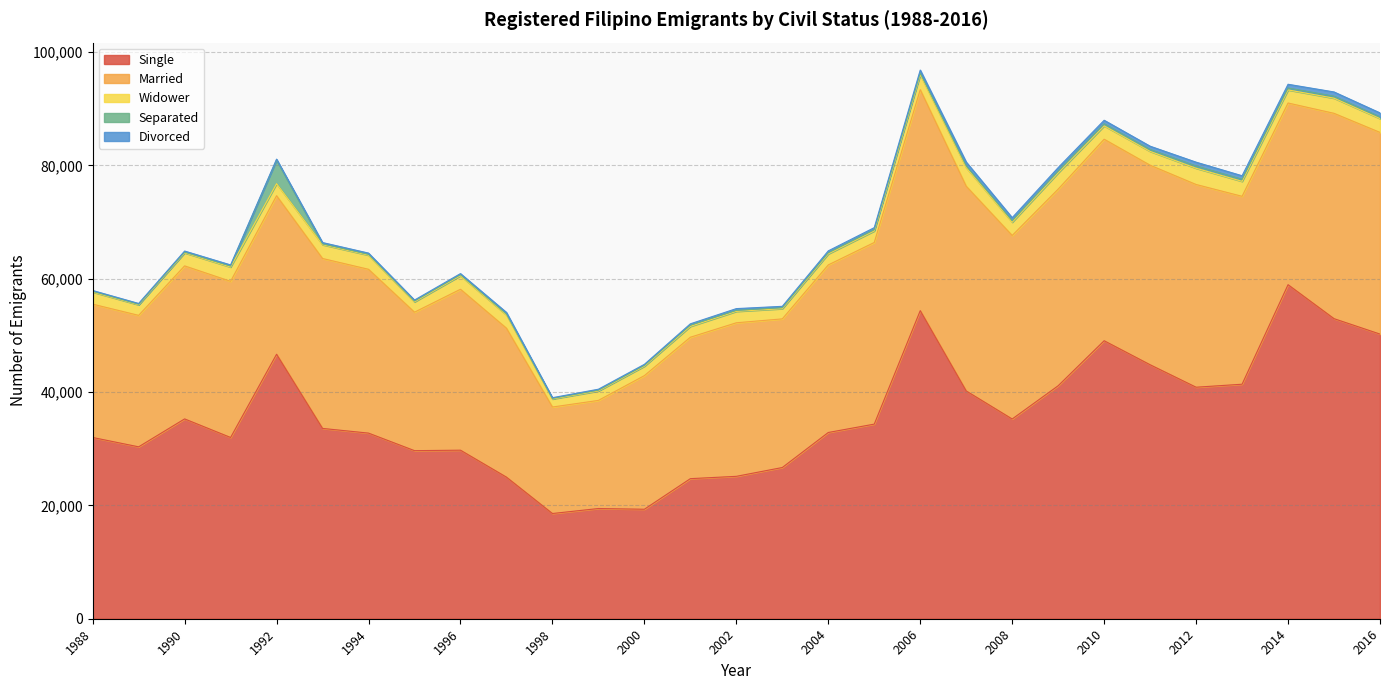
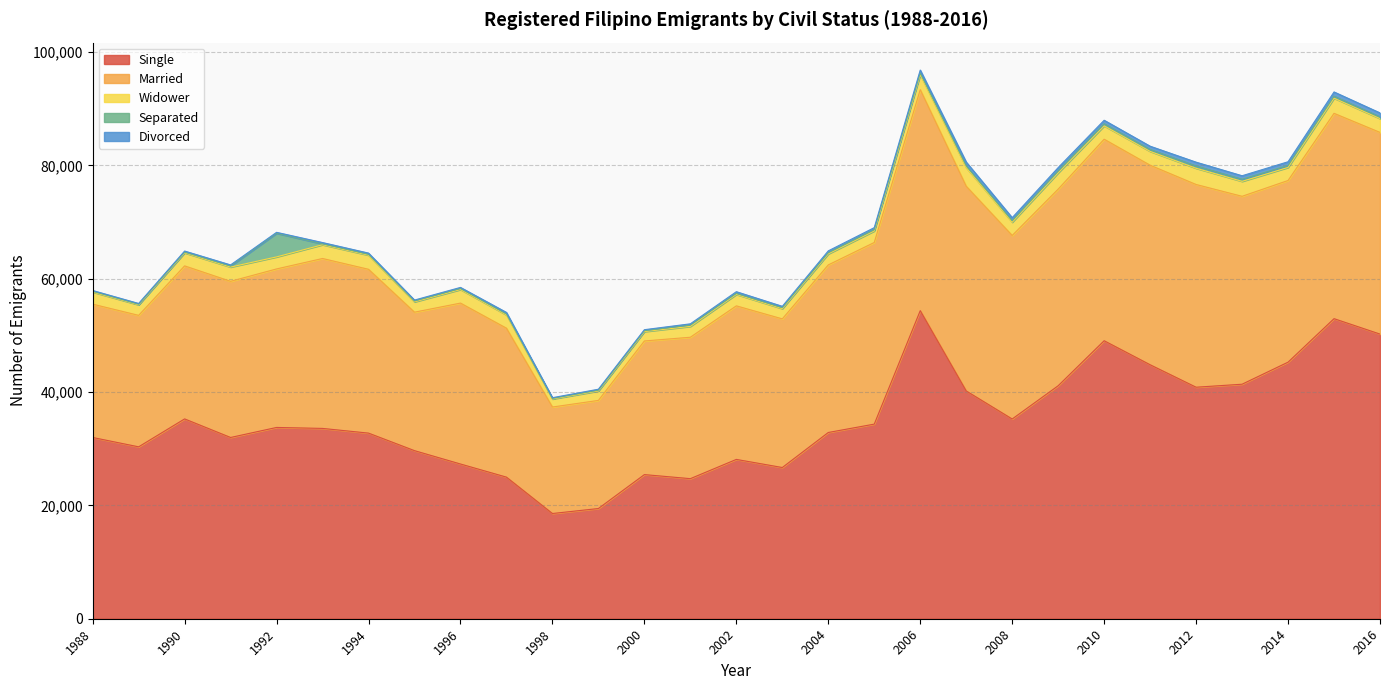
  {
    "Single": {
      "1988": "32,000",
      "1990": "35,000",
-     "1992": "47,000",
+     "1992": "34,000",
      "1994": "33,000",
-     "1996": "30,000",
+     "1996": "27,000",
      "1998": "19,000",
-     "2000": "19,000",
-     "2002": "25,000",
+     "2000": "25,000",
+     "2002": "28,000",
      "2004": "33,000",
      "2006": "54,000",
      "2008": "35,000",
      "2010": "49,000",
      "2012": "41,000",
-     "2014": "59,000",
+     "2014": "45,000",
      "2016": "50,000"
    },
    "Divorced": {
      "2006": "1,000",
      "2008": "1,000",
      "2010": "1,000",
      "2012": "1,000",
      "2014": "1,000",
      "2016": "1,000"
    }
  }
